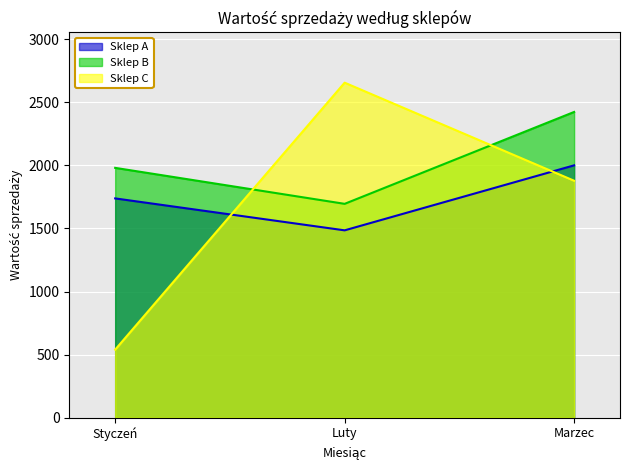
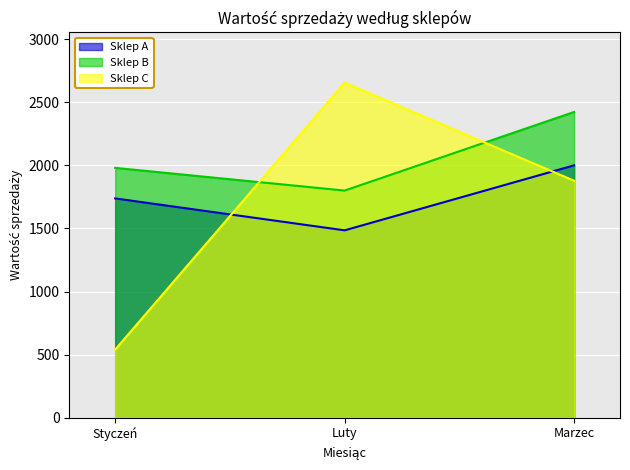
  {
    "Sklep A": {
      "Styczeń": 1740,
      "Luty": 1490,
      "Marzec": 2000
    },
    "Sklep B": {
      "Styczeń": 1980,
-     "Luty": 1700,
+     "Luty": 1800,
      "Marzec": 2420
    },
    "Sklep C": {
      "Styczeń": 540,
      "Luty": 2660,
      "Marzec": 1880
    }
  }
